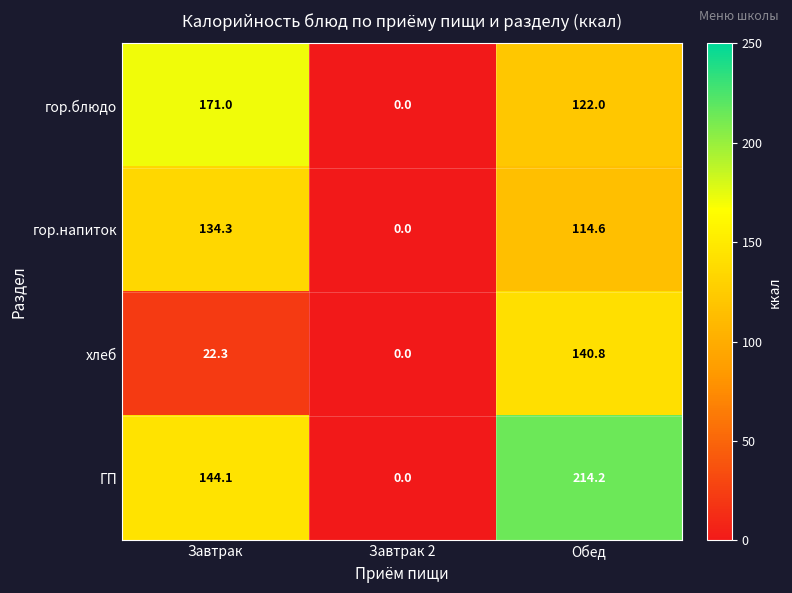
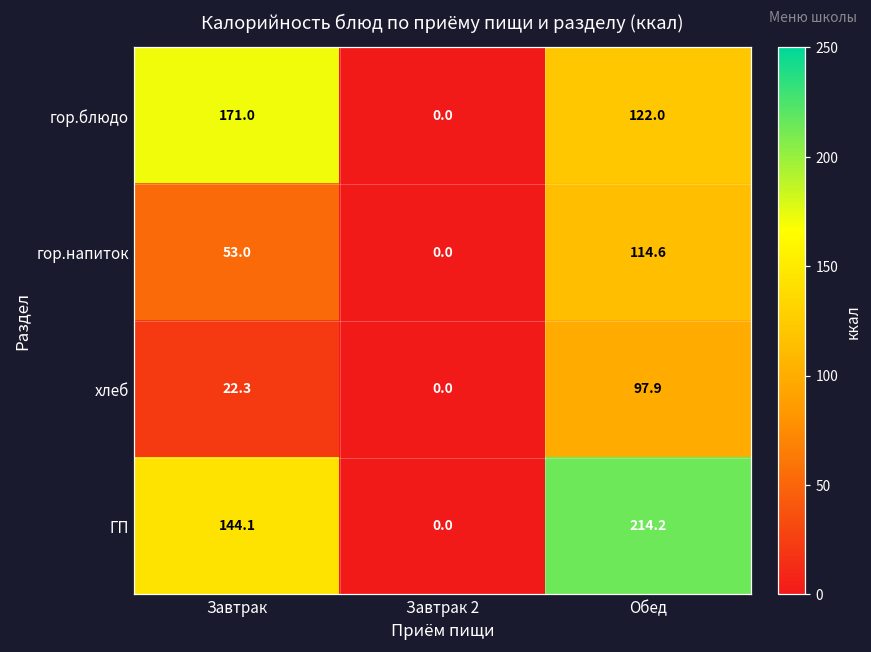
  {
    "гор.блюдо": {
      "Завтрак": 171.0,
      "Завтрак 2": 0.0,
      "Обед": 122.0
    },
    "гор.напиток": {
-     "Завтрак": 134.3,
+     "Завтрак": 53.0,
      "Завтрак 2": 0.0,
      "Обед": 114.6
    },
    "хлеб": {
      "Завтрак": 22.3,
      "Завтрак 2": 0.0,
-     "Обед": 140.8
+     "Обед": 97.9
    },
    "ГП": {
      "Завтрак": 144.1,
      "Завтрак 2": 0.0,
      "Обед": 214.2
    }
  }
